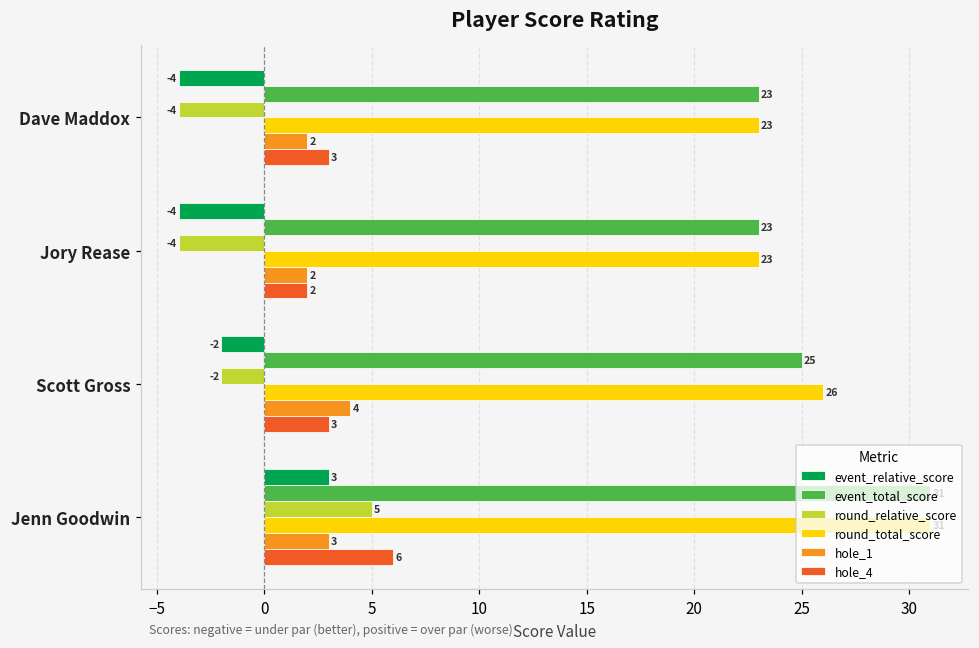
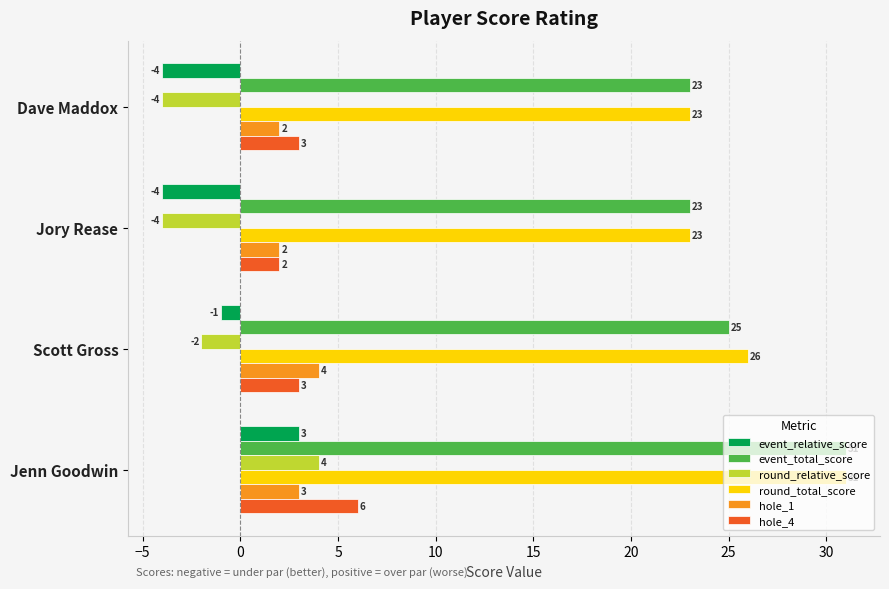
  {
    "event_relative_score": {
      "Dave Maddox": -4,
      "Jory Rease": -4,
-     "Scott Gross": -2,
+     "Scott Gross": -1,
      "Jenn Goodwin": 3
    },
    "event_total_score": {
      "Dave Maddox": 23,
      "Jory Rease": 23,
      "Scott Gross": 25
    },
    "round_relative_score": {
      "Dave Maddox": -4,
      "Jory Rease": -4,
      "Scott Gross": -2,
-     "Jenn Goodwin": 5
+     "Jenn Goodwin": 4
    },
    "round_total_score": {
      "Dave Maddox": 23,
      "Jory Rease": 23,
      "Scott Gross": 26
    }
  }
